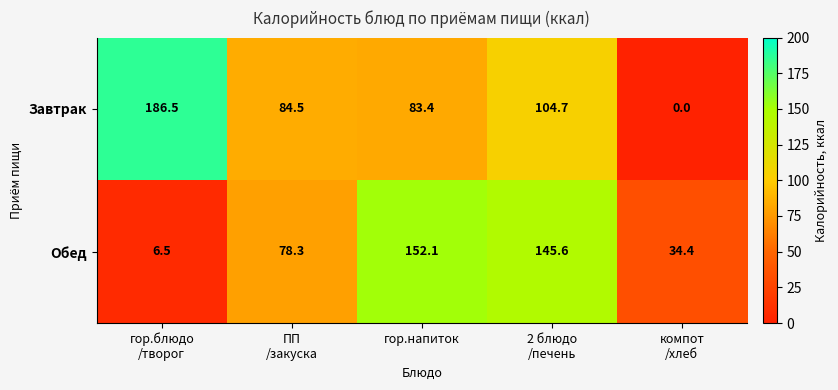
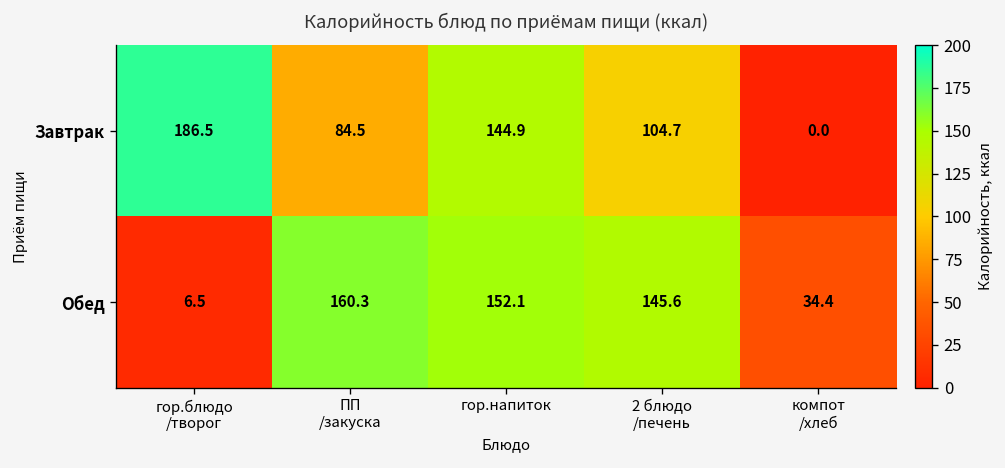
  {
    "Завтрак": {
      "гор.блюдо /творог": 186.5,
      "ПП /закуска": 84.5,
-     "гор.напиток": 83.4,
+     "гор.напиток": 144.9,
      "2 блюдо /печень": 104.7,
      "компот /хлеб": 0.0
    },
    "Обед": {
      "гор.блюдо /творог": 6.5,
-     "ПП /закуска": 78.3,
+     "ПП /закуска": 160.3,
      "гор.напиток": 152.1,
      "2 блюдо /печень": 145.6,
      "компот /хлеб": 34.4
    }
  }
